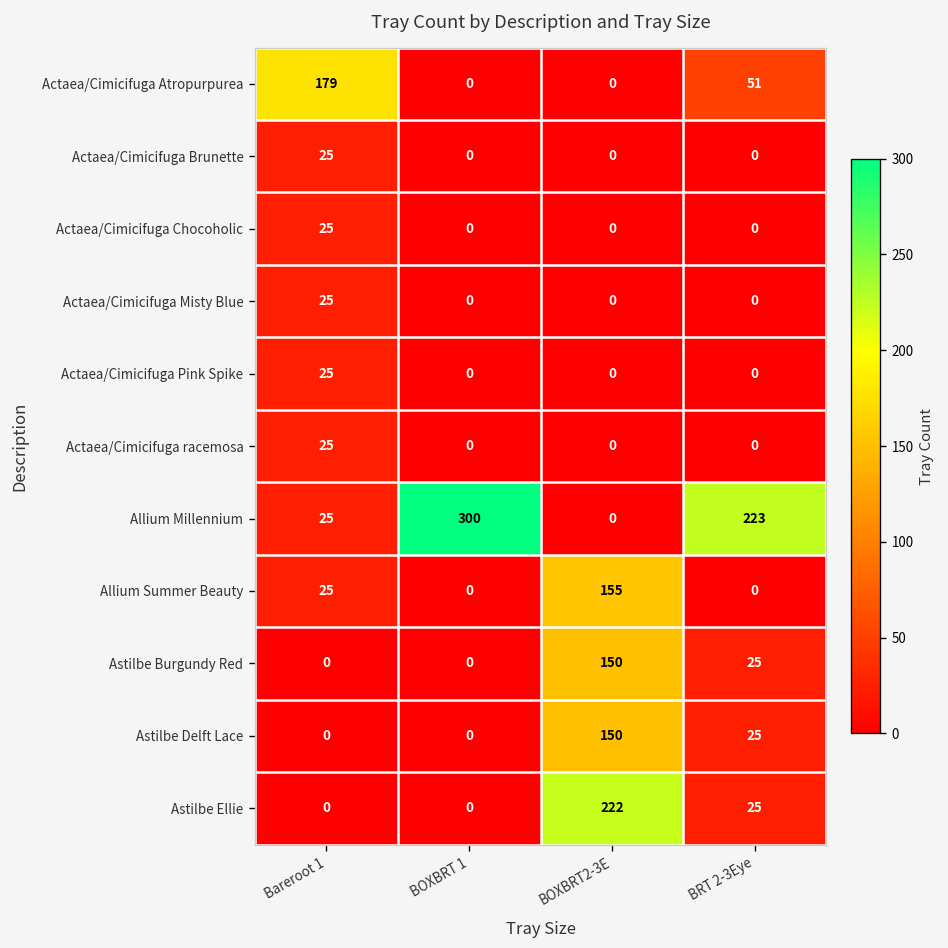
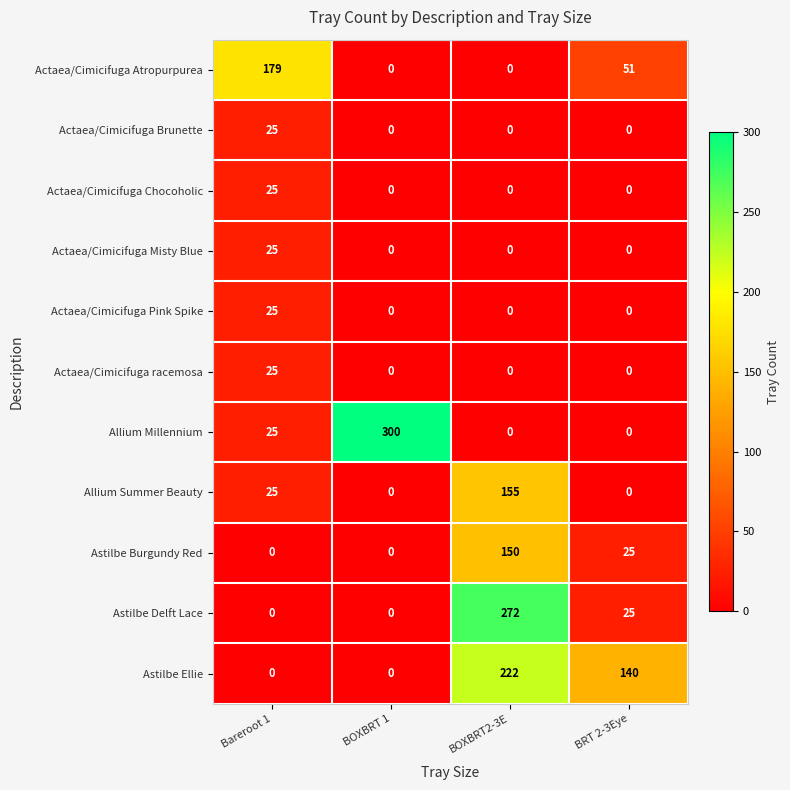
  {
    "Actaea/Cimicifuga Atropurpurea": {
      "Bareroot 1": 179,
      "BOXBRT 1": 0,
      "BOXBRT2-3E": 0,
      "BRT 2-3Eye": 51
    },
    "Actaea/Cimicifuga Brunette": {
      "Bareroot 1": 25,
      "BOXBRT 1": 0,
      "BOXBRT2-3E": 0,
      "BRT 2-3Eye": 0
    },
    "Actaea/Cimicifuga Chocoholic": {
      "Bareroot 1": 25,
      "BOXBRT 1": 0,
      "BOXBRT2-3E": 0,
      "BRT 2-3Eye": 0
    },
    "Actaea/Cimicifuga Misty Blue": {
      "Bareroot 1": 25,
      "BOXBRT 1": 0,
      "BOXBRT2-3E": 0,
      "BRT 2-3Eye": 0
    },
    "Actaea/Cimicifuga Pink Spike": {
      "Bareroot 1": 25,
      "BOXBRT 1": 0,
      "BOXBRT2-3E": 0,
      "BRT 2-3Eye": 0
    },
    "Actaea/Cimicifuga racemosa": {
      "Bareroot 1": 25,
      "BOXBRT 1": 0,
      "BOXBRT2-3E": 0,
      "BRT 2-3Eye": 0
    },
    "Allium Millennium": {
      "Bareroot 1": 25,
      "BOXBRT 1": 300,
      "BOXBRT2-3E": 0,
-     "BRT 2-3Eye": 223
+     "BRT 2-3Eye": 0
    },
    "Allium Summer Beauty": {
      "Bareroot 1": 25,
      "BOXBRT 1": 0,
      "BOXBRT2-3E": 155,
      "BRT 2-3Eye": 0
    },
    "Astilbe Burgundy Red": {
      "Bareroot 1": 0,
      "BOXBRT 1": 0,
      "BOXBRT2-3E": 150,
      "BRT 2-3Eye": 25
    },
    "Astilbe Delft Lace": {
      "Bareroot 1": 0,
      "BOXBRT 1": 0,
-     "BOXBRT2-3E": 150,
+     "BOXBRT2-3E": 272,
      "BRT 2-3Eye": 25
    },
    "Astilbe Ellie": {
      "Bareroot 1": 0,
      "BOXBRT 1": 0,
      "BOXBRT2-3E": 222,
-     "BRT 2-3Eye": 25
+     "BRT 2-3Eye": 140
    }
  }
